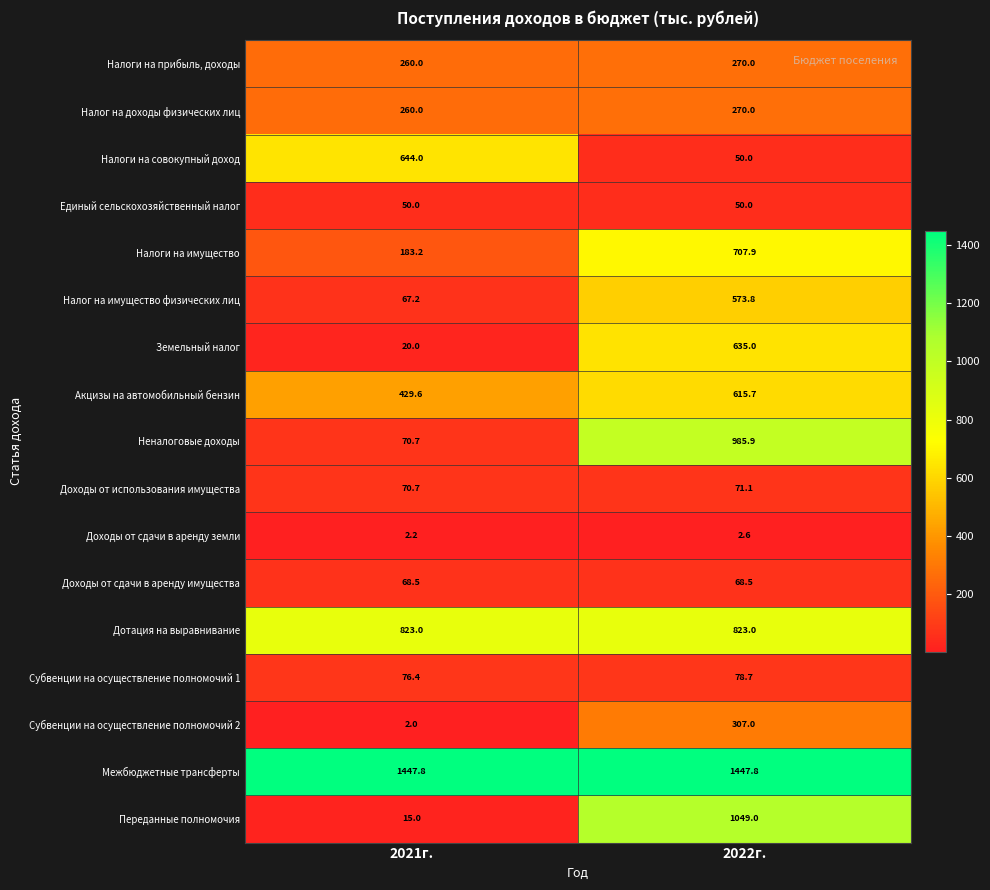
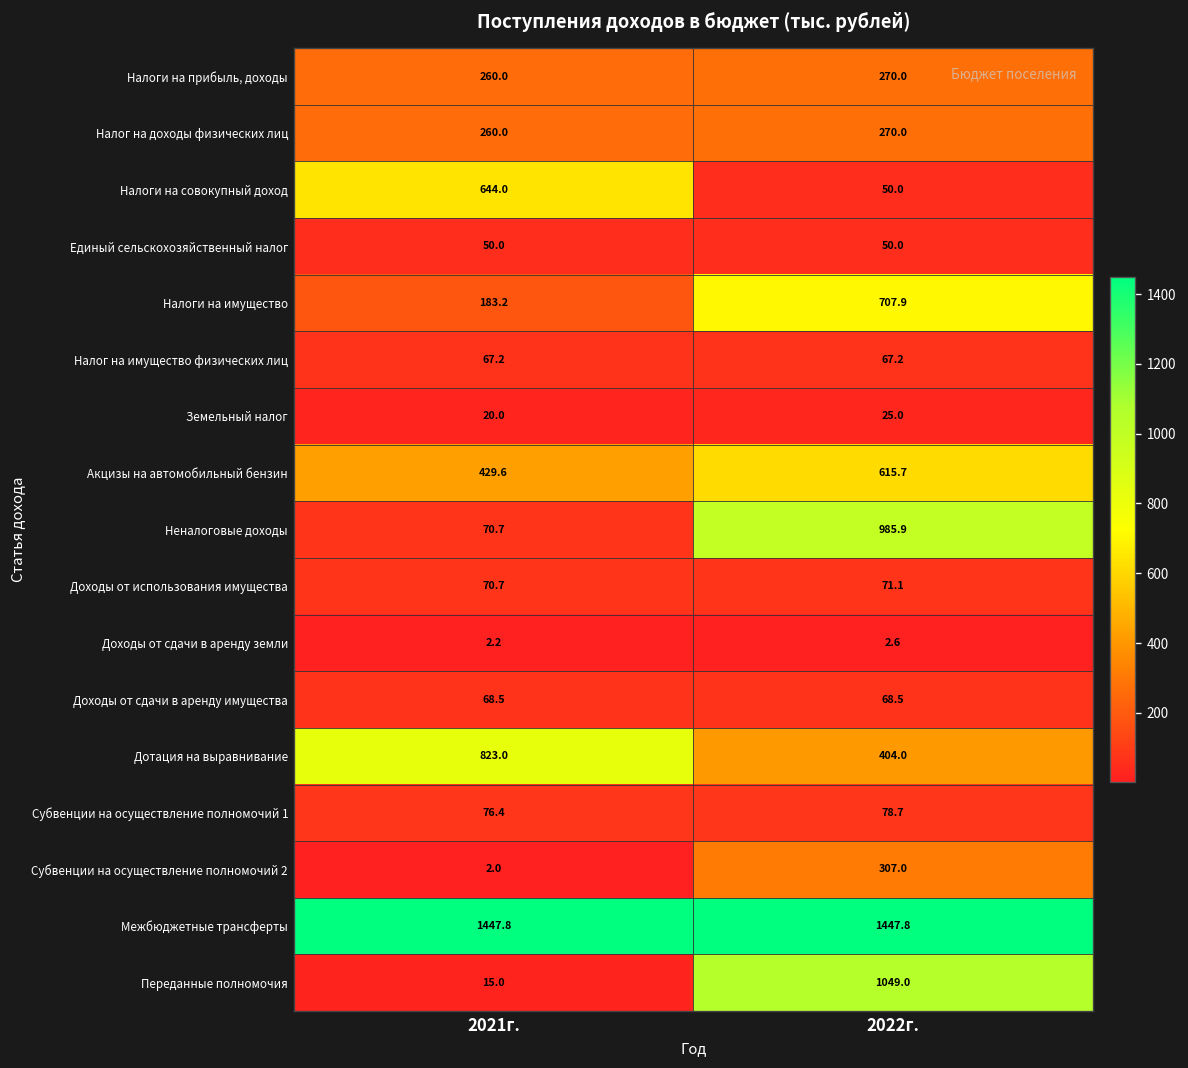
  {
    "Налоги на прибыль, доходы": {
      "2021г.": 260.0
    },
    "Налог на доходы физических лиц": {
      "2021г.": 260.0,
      "2022г.": 270.0
    },
    "Налоги на совокупный доход": {
      "2021г.": 644.0,
      "2022г.": 50.0
    },
    "Единый сельскохозяйственный налог": {
      "2021г.": 50.0,
      "2022г.": 50.0
    },
    "Налоги на имущество": {
      "2021г.": 183.2,
      "2022г.": 707.9
    },
    "Налог на имущество физических лиц": {
      "2021г.": 67.2,
-     "2022г.": 573.8
+     "2022г.": 67.2
    },
    "Земельный налог": {
      "2021г.": 20.0,
-     "2022г.": 635.0
+     "2022г.": 25.0
    },
    "Акцизы на автомобильный бензин": {
      "2021г.": 429.6,
      "2022г.": 615.7
    },
    "Неналоговые доходы": {
      "2021г.": 70.7,
      "2022г.": 985.9
    },
    "Доходы от использования имущества": {
      "2021г.": 70.7,
      "2022г.": 71.1
    },
    "Доходы от сдачи в аренду земли": {
      "2021г.": 2.2,
      "2022г.": 2.6
    },
    "Доходы от сдачи в аренду имущества": {
      "2021г.": 68.5,
      "2022г.": 68.5
    },
    "Дотация на выравнивание": {
      "2021г.": 823.0,
-     "2022г.": 823.0
+     "2022г.": 404.0
    },
    "Субвенции на осуществление полномочий 1": {
      "2021г.": 76.4,
      "2022г.": 78.7
    },
    "Субвенции на осуществление полномочий 2": {
      "2021г.": 2.0,
      "2022г.": 307.0
    },
    "Межбюджетные трансферты": {
      "2021г.": 1447.8,
      "2022г.": 1447.8
    },
    "Переданные полномочия": {
      "2021г.": 15.0,
      "2022г.": 1049.0
    }
  }
